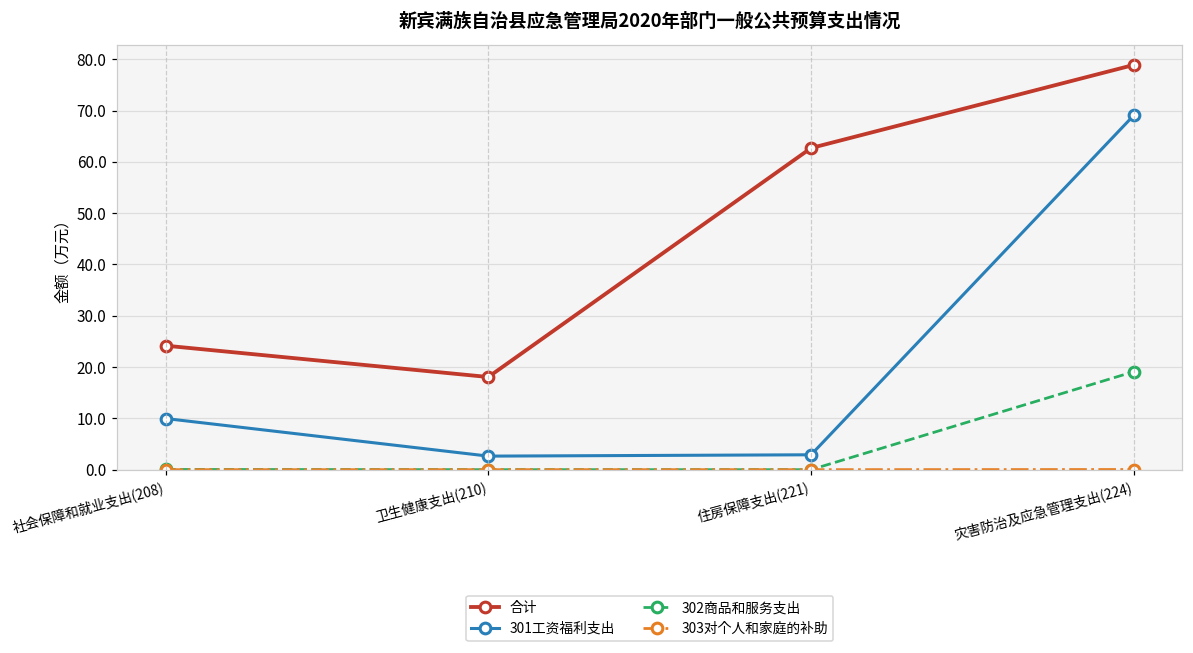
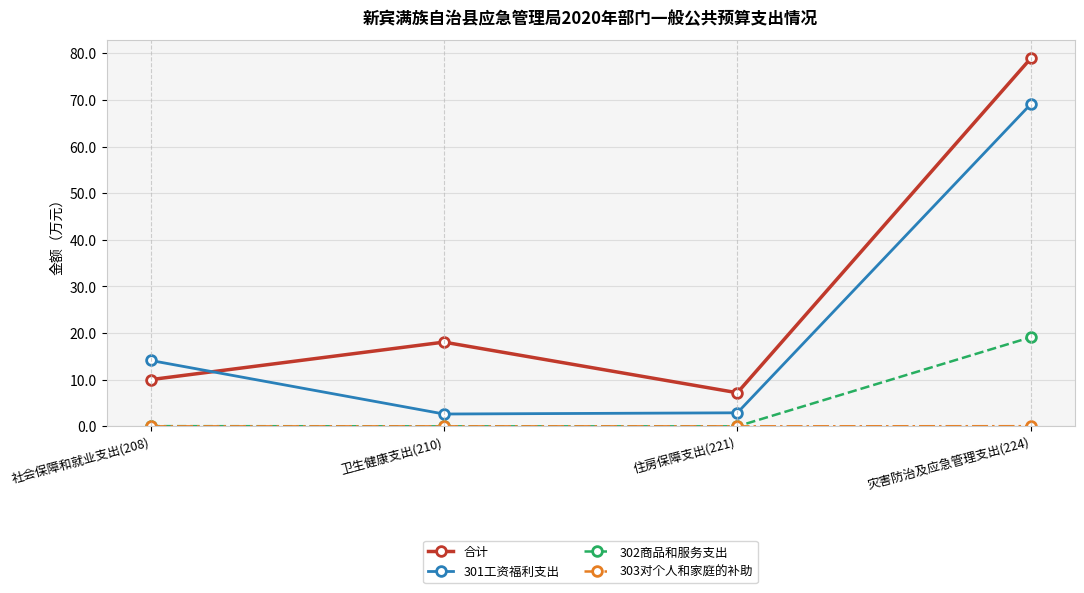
  {
    "合计": {
-     "社会保障和就业支出(208)": 24,
+     "社会保障和就业支出(208)": 10,
      "卫生健康支出(210)": 18,
-     "住房保障支出(221)": 63,
+     "住房保障支出(221)": 7,
      "灾害防治及应急管理支出(224)": 79
    },
    "301工资福利支出": {
-     "社会保障和就业支出(208)": 10,
+     "社会保障和就业支出(208)": 14,
      "卫生健康支出(210)": 3,
      "住房保障支出(221)": 3,
      "灾害防治及应急管理支出(224)": 69
    },
    "302商品和服务支出": {
      "灾害防治及应急管理支出(224)": 19
    },
    "303对个人和家庭的补助": {
      "灾害防治及应急管理支出(224)": 0
    }
  }
